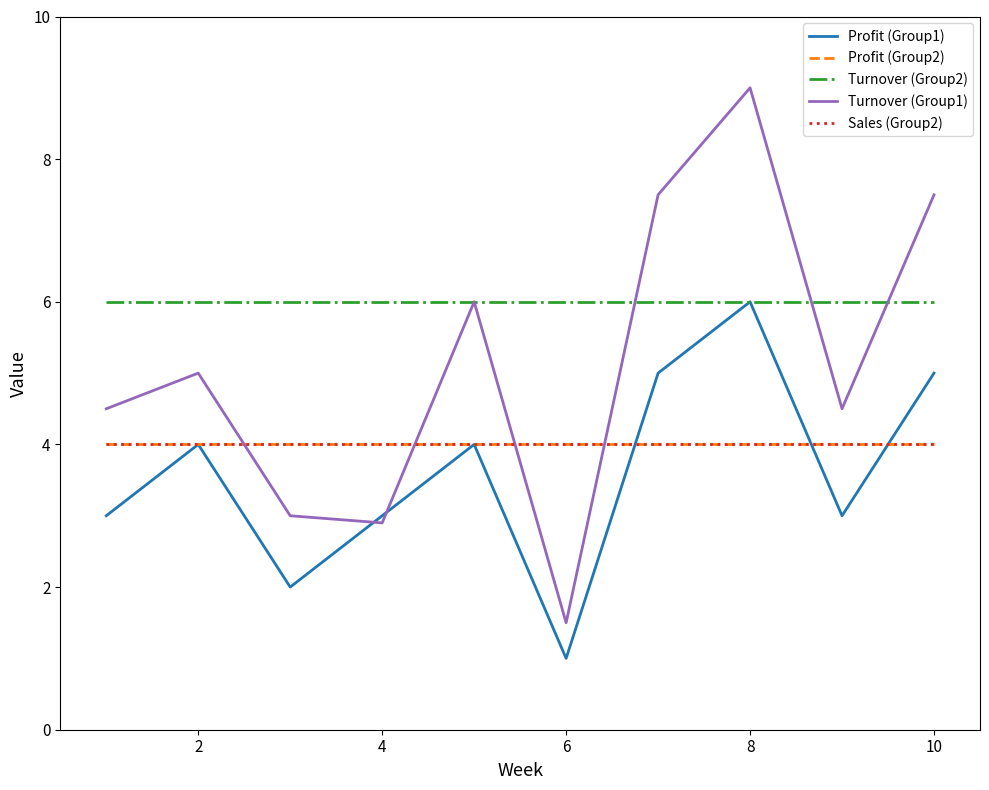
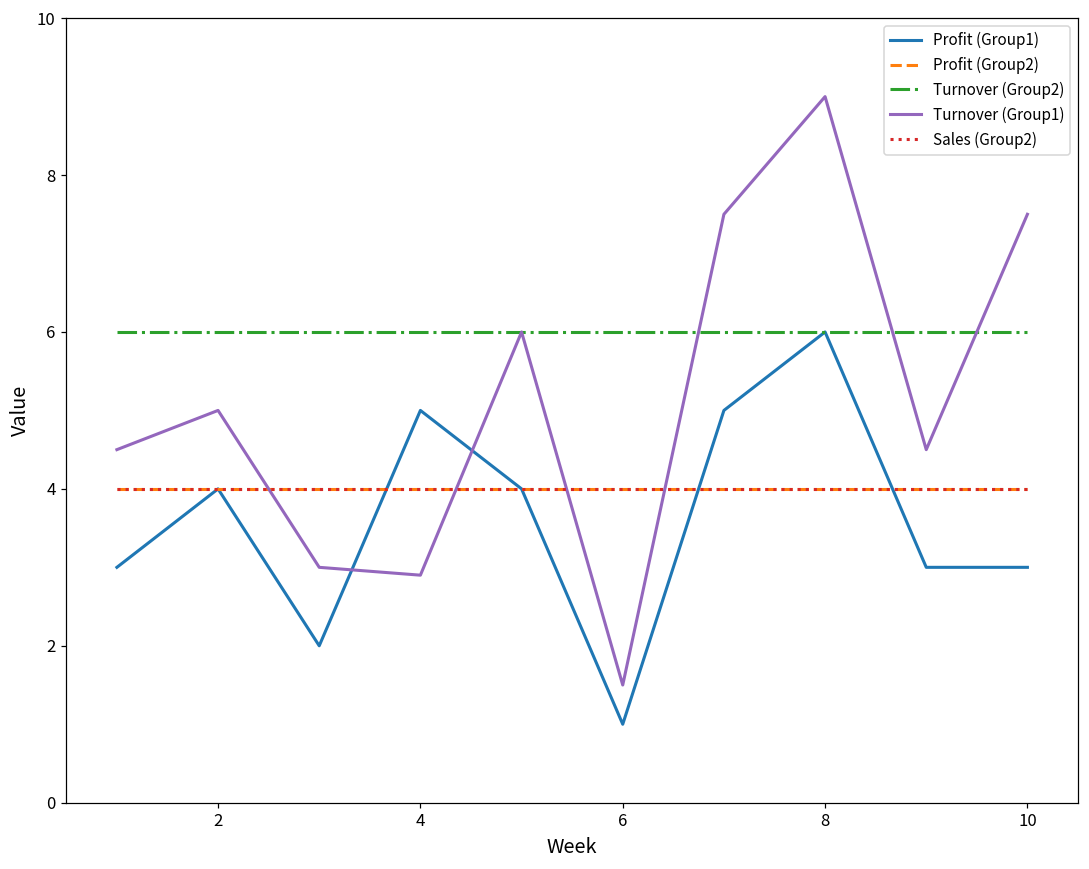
  {
    "Profit (Group1)": {
-     "4": 3,
+     "4": 5,
      "6": 1,
-     "10": 5
+     "10": 3
    },
    "Sales (Group2)": {
      "4": 4,
      "6": 4,
      "8": 4,
      "10": 4
    },
    "Turnover (Group2)": {
      "2": 6,
      "4": 6,
      "6": 6,
      "10": 6
    },
    "Turnover (Group1)": {
      "2": 5,
      "4": 2.9,
      "6": 1.5,
      "8": 9,
      "10": 7.5
    }
  }
